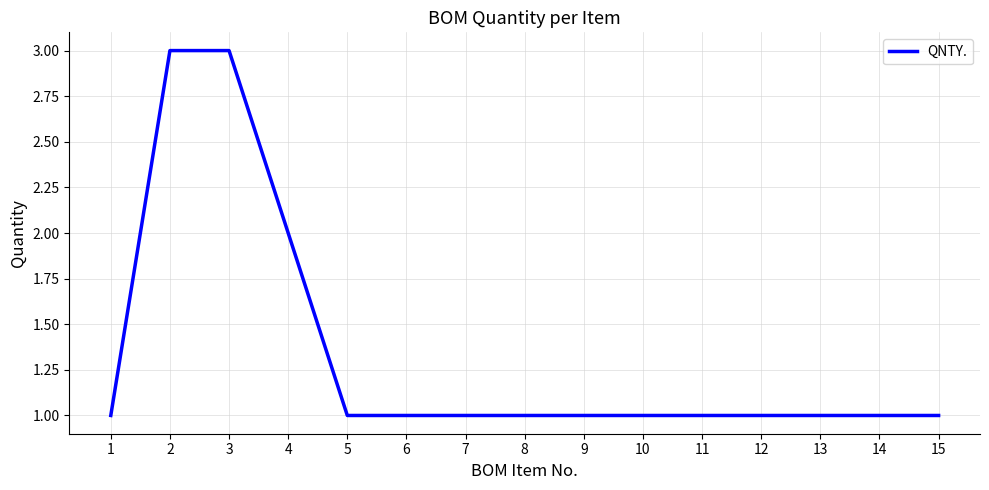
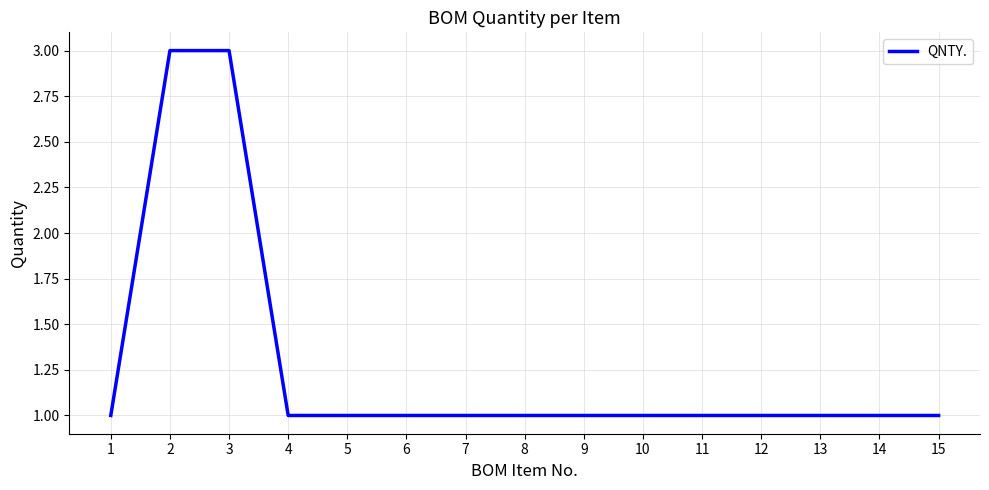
  {
    "1": 1,
    "2": 3,
    "3": 3,
-   "4": 2,
+   "4": 1,
    "5": 1,
    "6": 1,
    "7": 1,
    "8": 1,
    "9": 1,
    "10": 1,
    "11": 1,
    "12": 1,
    "13": 1,
    "14": 1,
    "15": 1
  }
